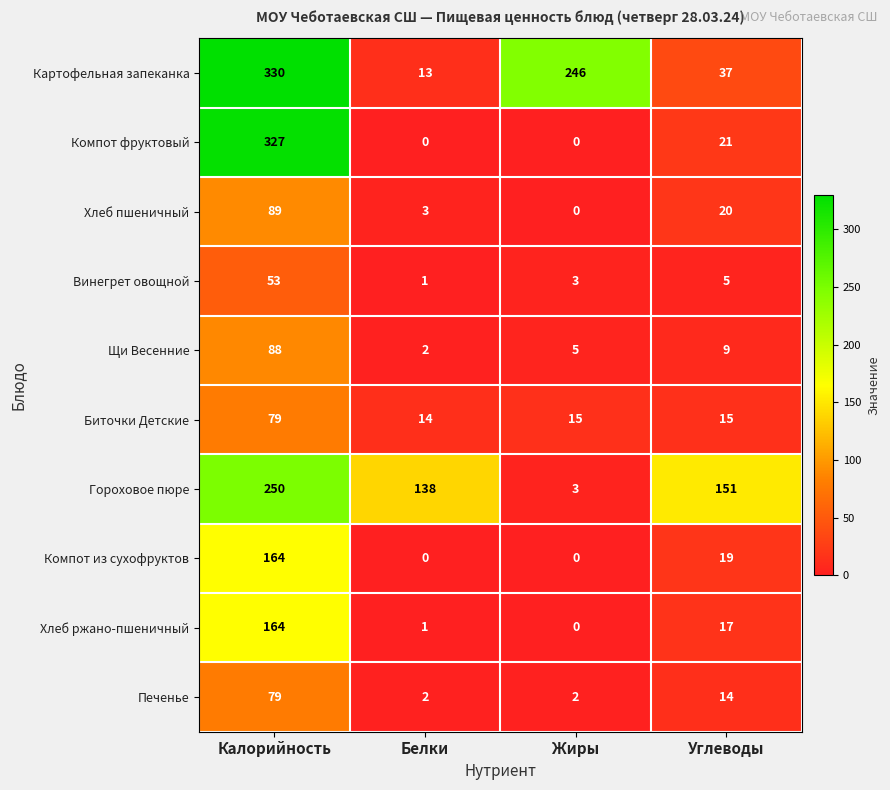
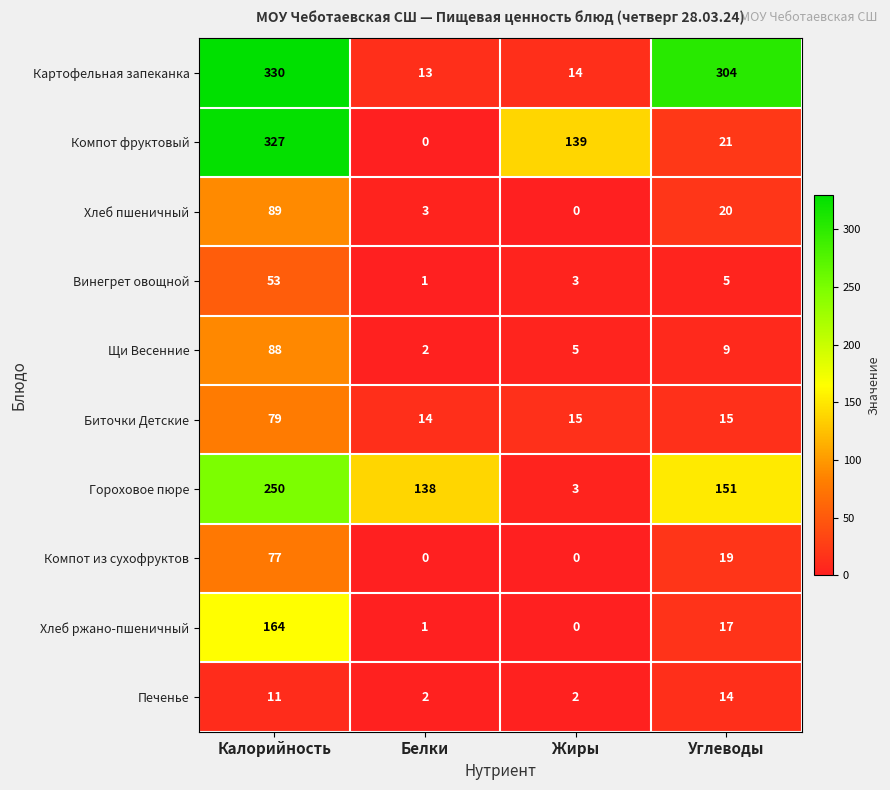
  {
    "Картофельная запеканка": {
      "Калорийность": 330,
      "Белки": 13,
-     "Жиры": 246,
-     "Углеводы": 37
+     "Жиры": 14,
+     "Углеводы": 304
    },
    "Компот фруктовый": {
      "Калорийность": 327,
      "Белки": 0,
-     "Жиры": 0,
+     "Жиры": 139,
      "Углеводы": 21
    },
    "Хлеб пшеничный": {
      "Калорийность": 89,
      "Белки": 3,
      "Жиры": 0,
      "Углеводы": 20
    },
    "Винегрет овощной": {
      "Калорийность": 53,
      "Белки": 1,
      "Жиры": 3,
      "Углеводы": 5
    },
    "Щи Весенние": {
      "Калорийность": 88,
      "Белки": 2,
      "Жиры": 5,
      "Углеводы": 9
    },
    "Биточки Детские": {
      "Калорийность": 79,
      "Белки": 14,
      "Жиры": 15,
      "Углеводы": 15
    },
    "Гороховое пюре": {
      "Калорийность": 250,
      "Белки": 138,
      "Жиры": 3,
      "Углеводы": 151
    },
    "Компот из сухофруктов": {
-     "Калорийность": 164,
+     "Калорийность": 77,
      "Белки": 0,
      "Жиры": 0,
      "Углеводы": 19
    },
    "Хлеб ржано-пшеничный": {
      "Калорийность": 164,
      "Белки": 1,
      "Жиры": 0,
      "Углеводы": 17
    },
    "Печенье": {
-     "Калорийность": 79,
+     "Калорийность": 11,
      "Белки": 2,
      "Жиры": 2,
      "Углеводы": 14
    }
  }
